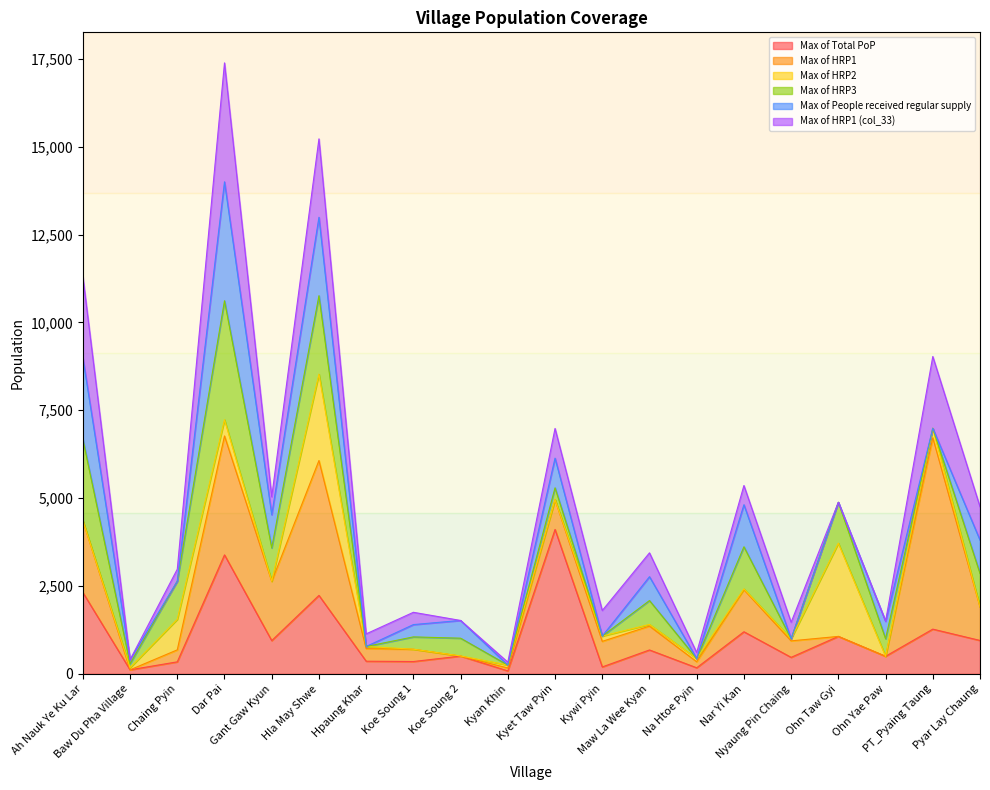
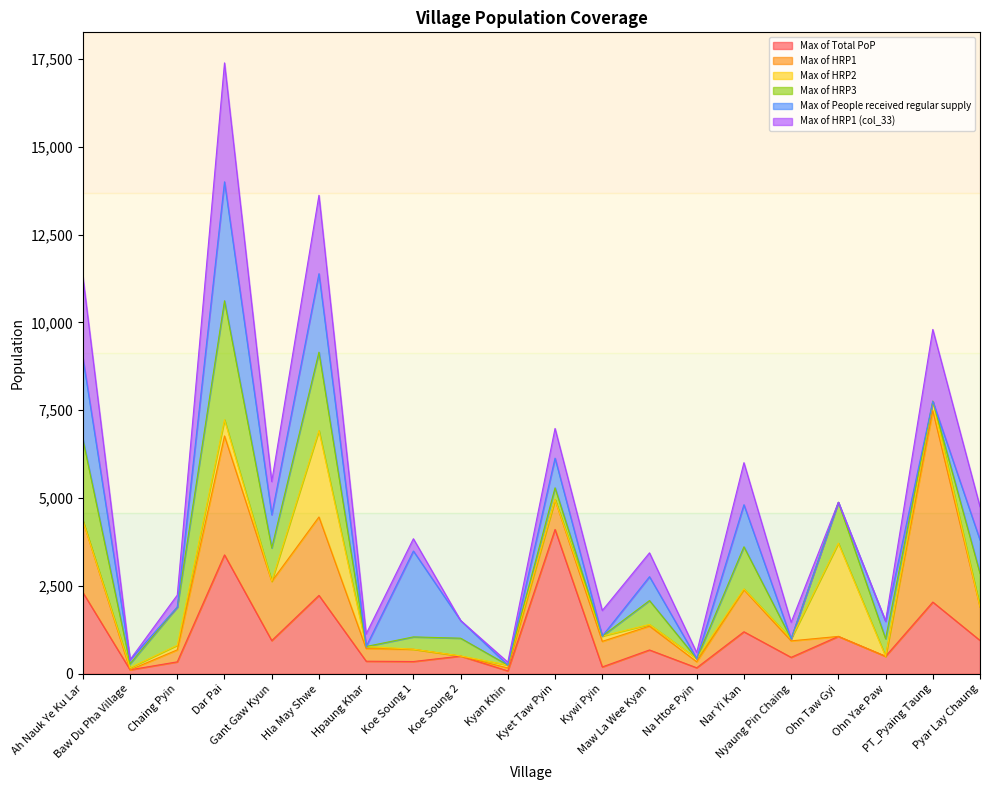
  {
    "Max of Total PoP": {
      "Ah Nauk Ye Ku Lar": "2,300",
      "Chaing Pyin": "300",
      "Dar Pai": "3,400",
      "Gant Gaw Kyun": "900",
      "Hla May Shwe": "2,200",
      "Hpaung Khar": "400",
      "Koe Soung 1": "400",
      "Kyan Khin": "100",
      "Kyet Taw Pyin": "4,100",
      "Kywi Pyin": "200",
      "Maw La Wee Kyan": "700",
      "Na Htoe Pyin": "200",
      "Nar Yi Kan": "1,200",
      "Nyaung Pin Chaing": "500",
-     "PT_Pyaing Taung": "1,300",
+     "PT_Pyaing Taung": "2,000",
      "Pyar Lay Chaung": "1,000"
    },
    "Max of HRP1": {
      "Chaing Pyin": "300",
      "Dar Pai": "3,400",
-     "Hla May Shwe": "3,800",
+     "Hla May Shwe": "2,200",
      "Kyan Khin": "100",
      "Kywi Pyin": "700",
      "Na Htoe Pyin": "200",
      "PT_Pyaing Taung": "5,400"
    },
    "Max of HRP2": {
-     "Chaing Pyin": "900",
+     "Chaing Pyin": "100",
      "Dar Pai": "500",
      "Hla May Shwe": "2,500",
      "Ohn Taw Gyi": "2,700"
    },
    "Max of HRP3": {
      "Ah Nauk Ye Ku Lar": "2,300",
      "Baw Du Pha Village": "100",
      "Dar Pai": "3,400",
      "Gant Gaw Kyun": "900",
      "Hla May Shwe": "2,200",
      "Koe Soung 1": "400",
      "Koe Soung 2": "500",
      "Kyet Taw Pyin": "300",
      "Maw La Wee Kyan": "700",
      "Nar Yi Kan": "1,200",
      "Ohn Yae Paw": "500",
      "Pyar Lay Chaung": "1,000"
    },
    "Max of People received regular supply": {
      "Ah Nauk Ye Ku Lar": "2,300",
      "Dar Pai": "3,400",
      "Gant Gaw Kyun": "900",
      "Hla May Shwe": "2,200",
-     "Koe Soung 1": "400",
+     "Koe Soung 1": "2,400",
      "Kyet Taw Pyin": "800",
      "Maw La Wee Kyan": "700",
      "Nar Yi Kan": "1,200",
      "Pyar Lay Chaung": "1,000"
    },
    "Max of HRP1 (col_33)": {
      "Ah Nauk Ye Ku Lar": "2,300",
      "Chaing Pyin": "300",
      "Dar Pai": "3,400",
-     "Gant Gaw Kyun": "500",
+     "Gant Gaw Kyun": "900",
      "Hla May Shwe": "2,200",
      "Hpaung Khar": "400",
      "Koe Soung 1": "400",
      "Kyan Khin": "100",
      "Kyet Taw Pyin": "800",
      "Kywi Pyin": "700",
      "Maw La Wee Kyan": "700",
      "Na Htoe Pyin": "200",
-     "Nar Yi Kan": "500",
+     "Nar Yi Kan": "1,200",
      "Nyaung Pin Chaing": "500",
      "PT_Pyaing Taung": "2,000",
      "Pyar Lay Chaung": "1,000"
    }
  }
